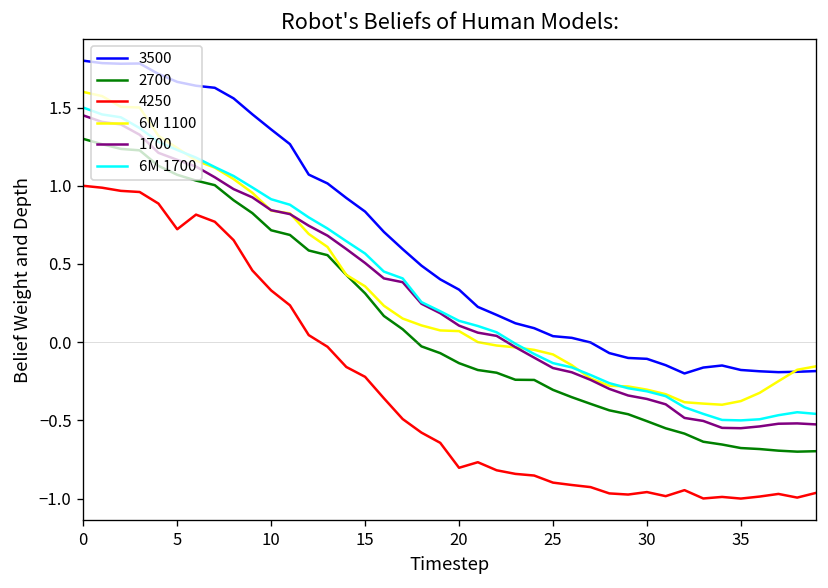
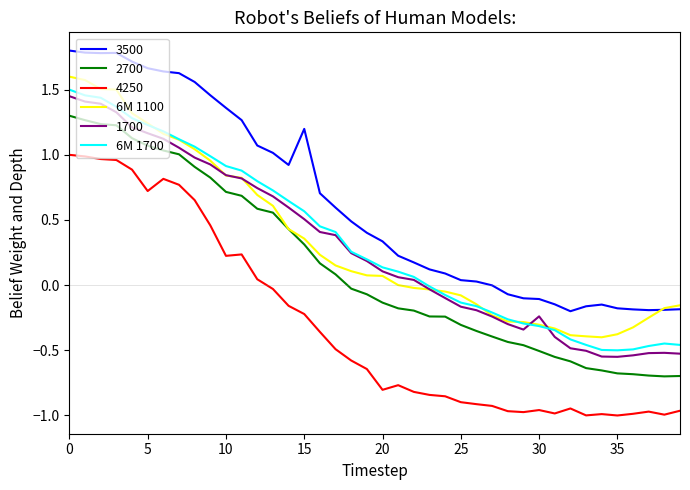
  {
    "3500": {
      "0": 1.80,
      "10": 1.36,
-     "15": 0.84,
+     "15": 1.20,
      "20": 0.34,
      "25": 0.04,
      "30": -0.11,
      "35": -0.18
    },
    "2700": {
      "0": 1.30,
      "10": 0.72,
      "15": 0.31,
      "20": -0.13,
      "25": -0.30,
      "30": -0.51,
      "35": -0.68
    },
    "4250": {
      "0": 1.00,
      "5": 0.72,
-     "10": 0.33,
+     "10": 0.22,
      "15": -0.22,
      "20": -0.80,
      "25": -0.90,
      "30": -0.96,
      "35": -1.00
    },
    "6M 1100": {
      "0": 1.60,
      "15": 0.36,
      "20": 0.07,
      "25": -0.08,
      "35": -0.38
    },
    "1700": {
      "0": 1.45,
      "15": 0.51,
      "20": 0.11,
      "25": -0.17,
-     "30": -0.36,
+     "30": -0.24,
      "35": -0.55
    },
    "6M 1700": {
      "0": 1.50,
      "10": 0.91,
      "15": 0.57,
      "20": 0.14,
      "25": -0.13,
      "35": -0.50
    }
  }
